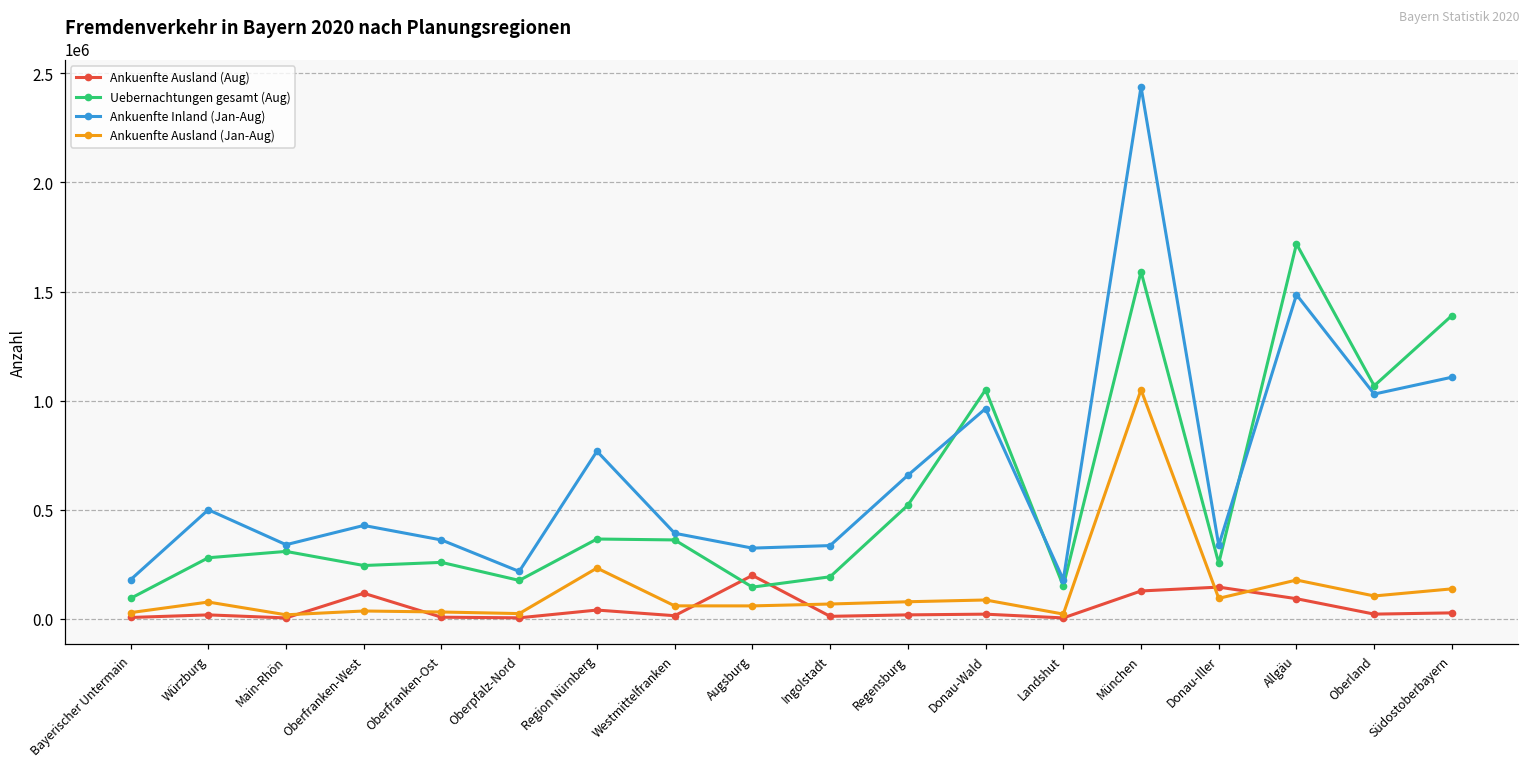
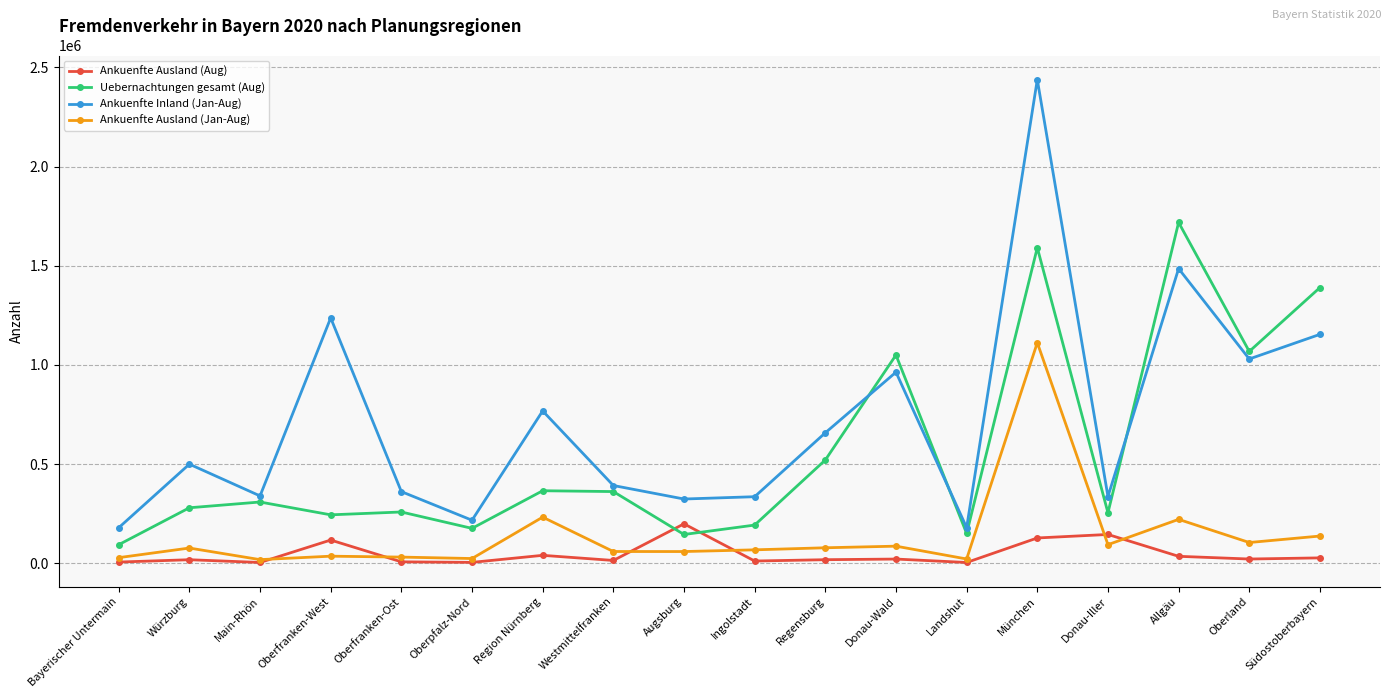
  {
    "Ankuenfte Ausland (Aug)": {
      "Bayerischer Untermain": 10000,
      "Würzburg": 20000,
      "Main-Rhön": 0,
      "Oberfranken-West": 120000,
      "Oberfranken-Ost": 10000,
      "Oberpfalz-Nord": 0,
      "Region Nürnberg": 40000,
      "Westmittelfranken": 10000,
      "Augsburg": 200000,
      "Ingolstadt": 10000,
      "Regensburg": 20000,
      "Donau-Wald": 20000,
      "Landshut": 0,
      "München": 130000,
      "Donau-Iller": 140000,
-     "Allgäu": 90000,
+     "Allgäu": 30000,
      "Oberland": 20000,
      "Südostoberbayern": 30000
    },
    "Uebernachtungen gesamt (Aug)": {
      "Bayerischer Untermain": 90000,
      "Würzburg": 280000,
      "Main-Rhön": 310000,
      "Oberfranken-West": 240000,
      "Oberfranken-Ost": 260000,
      "Oberpfalz-Nord": 180000,
      "Region Nürnberg": 370000,
      "Westmittelfranken": 360000,
      "Augsburg": 140000,
      "Ingolstadt": 190000,
      "Regensburg": 520000,
      "Donau-Wald": 1050000,
      "Landshut": 150000,
      "München": 1590000,
      "Donau-Iller": 250000,
      "Allgäu": 1720000,
      "Oberland": 1070000,
      "Südostoberbayern": 1390000
    },
    "Ankuenfte Inland (Jan-Aug)": {
      "Bayerischer Untermain": 180000,
      "Würzburg": 500000,
      "Main-Rhön": 340000,
-     "Oberfranken-West": 430000,
+     "Oberfranken-West": 1240000,
      "Oberfranken-Ost": 360000,
      "Oberpfalz-Nord": 220000,
      "Region Nürnberg": 770000,
      "Westmittelfranken": 390000,
      "Augsburg": 320000,
      "Ingolstadt": 340000,
      "Regensburg": 660000,
      "Donau-Wald": 960000,
      "Landshut": 180000,
      "München": 2440000,
      "Donau-Iller": 340000,
      "Allgäu": 1490000,
      "Oberland": 1030000,
-     "Südostoberbayern": 1110000
+     "Südostoberbayern": 1150000
    },
    "Ankuenfte Ausland (Jan-Aug)": {
      "Bayerischer Untermain": 30000,
      "Würzburg": 80000,
      "Main-Rhön": 20000,
      "Oberfranken-West": 40000,
      "Oberfranken-Ost": 30000,
      "Oberpfalz-Nord": 20000,
      "Region Nürnberg": 230000,
      "Westmittelfranken": 60000,
      "Augsburg": 60000,
      "Ingolstadt": 70000,
      "Regensburg": 80000,
      "Donau-Wald": 90000,
      "Landshut": 20000,
-     "München": 1050000,
+     "München": 1110000,
      "Donau-Iller": 90000,
-     "Allgäu": 180000,
+     "Allgäu": 220000,
      "Oberland": 100000,
      "Südostoberbayern": 140000
    }
  }
